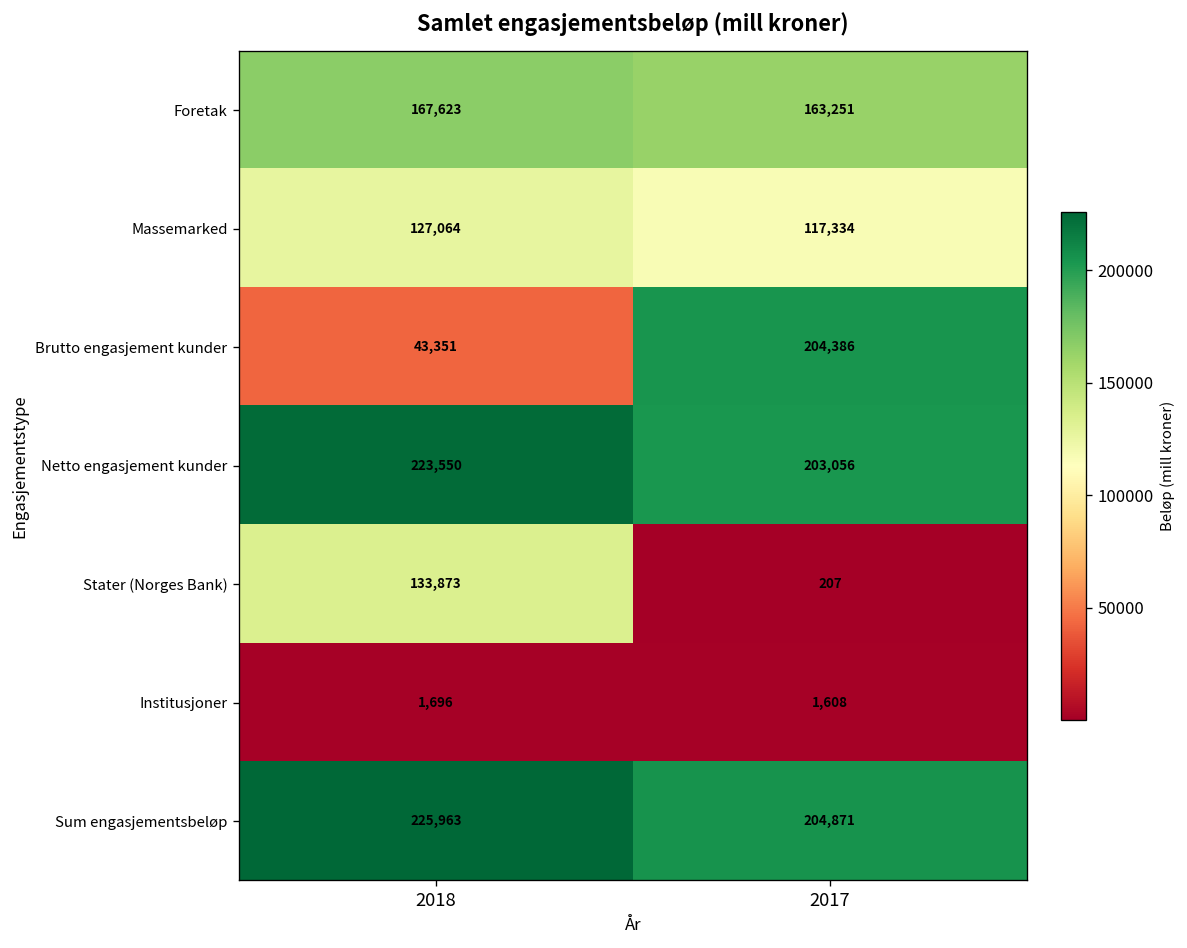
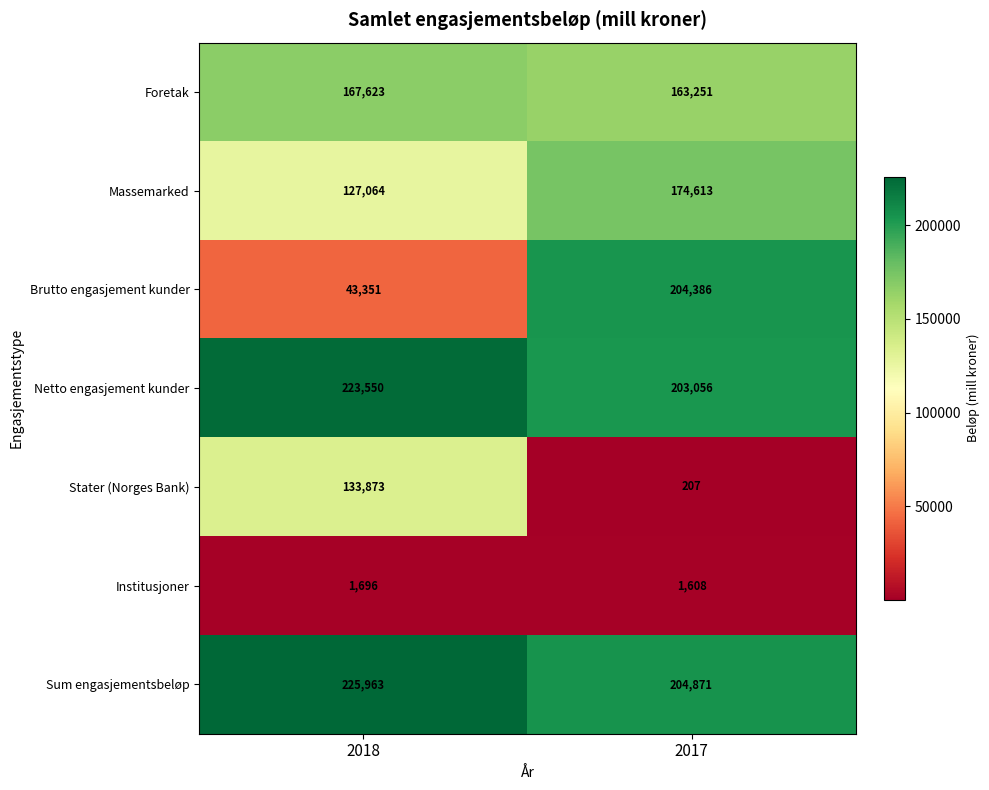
  {
    "Foretak": {
      "2018": "167,623",
      "2017": "163,251"
    },
    "Massemarked": {
      "2018": "127,064",
-     "2017": "117,334"
+     "2017": "174,613"
    },
    "Brutto engasjement kunder": {
      "2018": "43,351",
      "2017": "204,386"
    },
    "Netto engasjement kunder": {
      "2018": "223,550",
      "2017": "203,056"
    },
    "Stater (Norges Bank)": {
      "2018": "133,873",
      "2017": "207"
    },
    "Institusjoner": {
      "2018": "1,696",
      "2017": "1,608"
    },
    "Sum engasjementsbeløp": {
      "2018": "225,963",
      "2017": "204,871"
    }
  }
